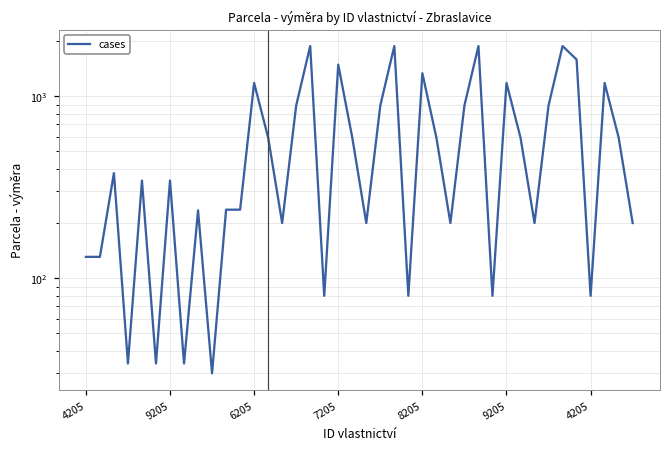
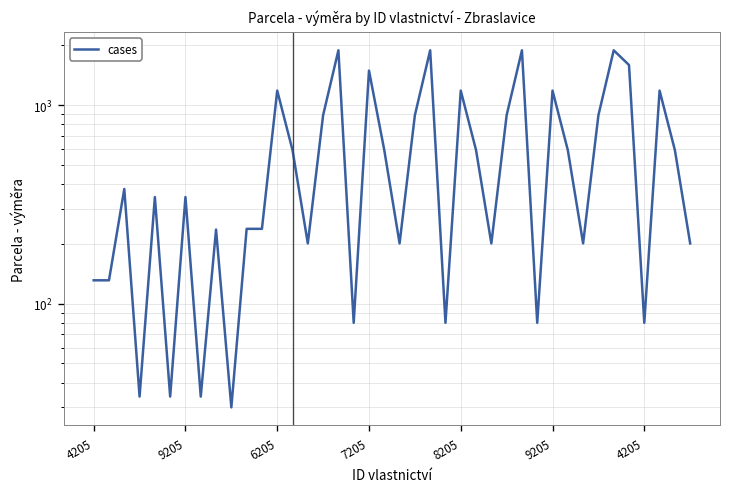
  {
    "6205": 1200,
    "7205": 1500,
-   "8205": 1300
+   "8205": 1200
  }
